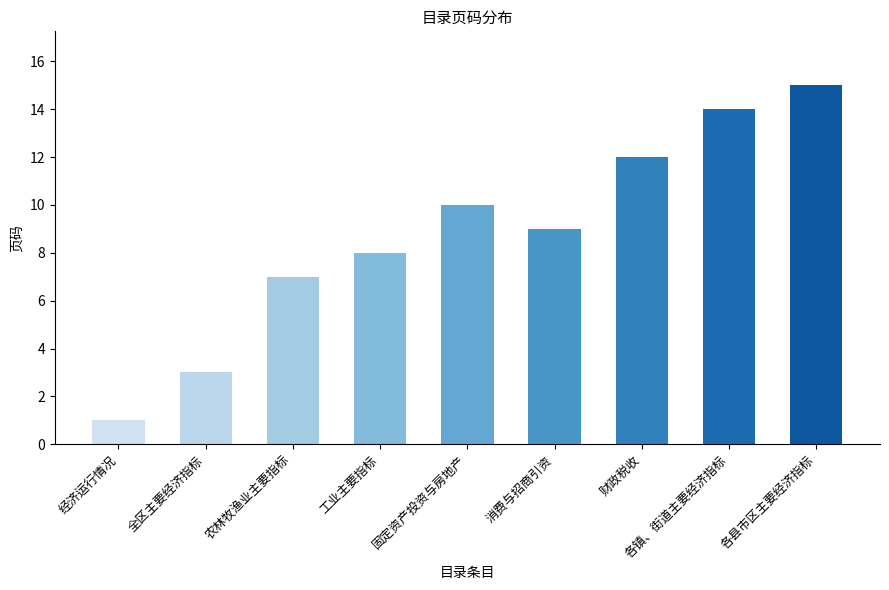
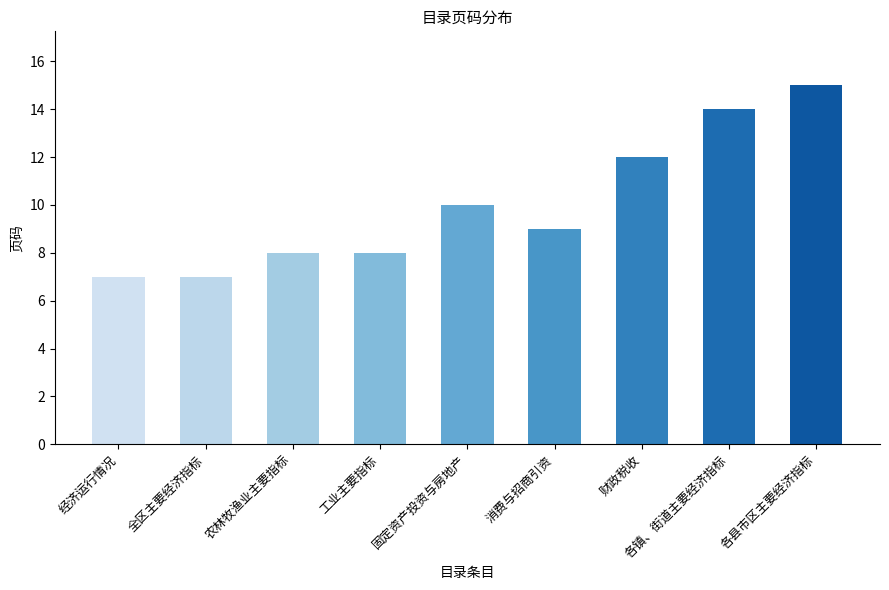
  {
-   "经济运行情况": 1,
-   "全区主要经济指标": 3,
-   "农林牧渔业主要指标": 7,
+   "经济运行情况": 7,
+   "全区主要经济指标": 7,
+   "农林牧渔业主要指标": 8,
    "工业主要指标": 8,
    "固定资产投资与房地产": 10,
    "消费与招商引资": 9,
    "财政税收": 12,
    "各镇、街道主要经济指标": 14,
    "各县市区主要经济指标": 15
  }
